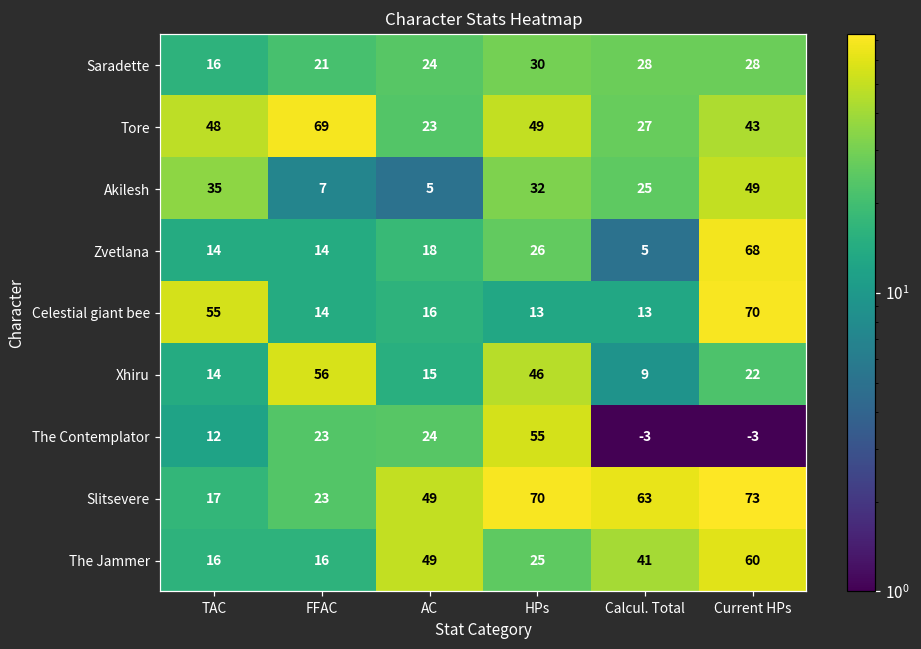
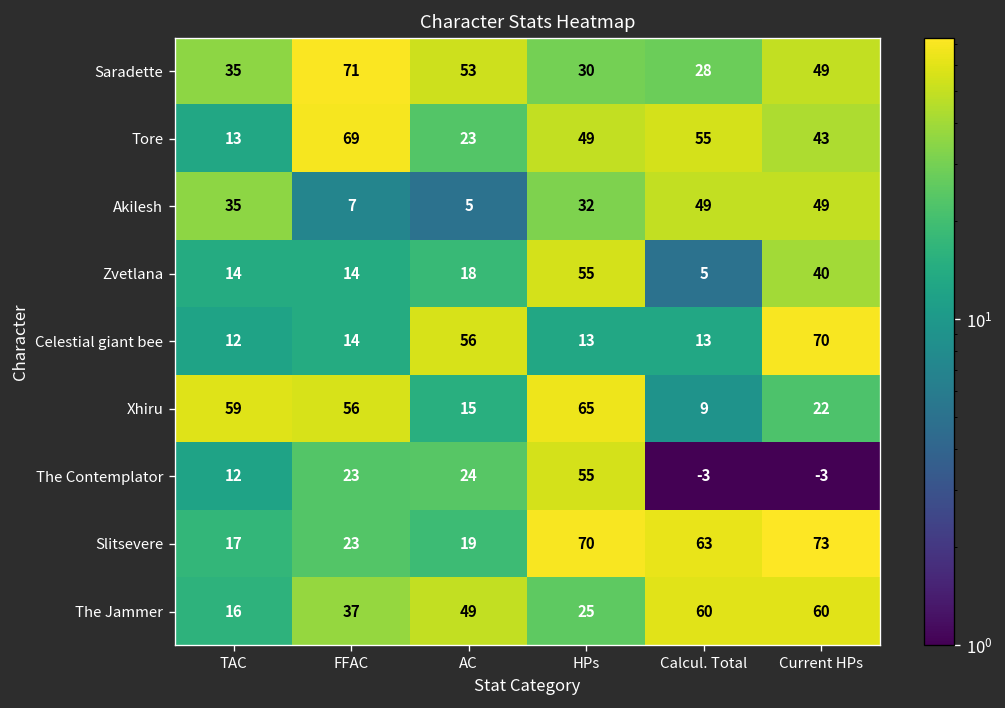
  {
    "Saradette": {
-     "TAC": 16,
-     "FFAC": 21,
-     "AC": 24,
+     "TAC": 35,
+     "FFAC": 71,
+     "AC": 53,
      "HPs": 30,
      "Calcul. Total": 28,
-     "Current HPs": 28
+     "Current HPs": 49
    },
    "Tore": {
-     "TAC": 48,
+     "TAC": 13,
      "FFAC": 69,
      "AC": 23,
      "HPs": 49,
-     "Calcul. Total": 27,
+     "Calcul. Total": 55,
      "Current HPs": 43
    },
    "Akilesh": {
      "TAC": 35,
      "FFAC": 7,
      "AC": 5,
      "HPs": 32,
-     "Calcul. Total": 25,
+     "Calcul. Total": 49,
      "Current HPs": 49
    },
    "Zvetlana": {
      "TAC": 14,
      "FFAC": 14,
      "AC": 18,
-     "HPs": 26,
+     "HPs": 55,
      "Calcul. Total": 5,
-     "Current HPs": 68
+     "Current HPs": 40
    },
    "Celestial giant bee": {
-     "TAC": 55,
+     "TAC": 12,
      "FFAC": 14,
-     "AC": 16,
+     "AC": 56,
      "HPs": 13,
      "Calcul. Total": 13,
      "Current HPs": 70
    },
    "Xhiru": {
-     "TAC": 14,
+     "TAC": 59,
      "FFAC": 56,
      "AC": 15,
-     "HPs": 46,
+     "HPs": 65,
      "Calcul. Total": 9,
      "Current HPs": 22
    },
    "The Contemplator": {
      "TAC": 12,
      "FFAC": 23,
      "AC": 24,
      "HPs": 55,
      "Calcul. Total": -3,
      "Current HPs": -3
    },
    "Slitsevere": {
      "TAC": 17,
      "FFAC": 23,
-     "AC": 49,
+     "AC": 19,
      "HPs": 70,
      "Calcul. Total": 63,
      "Current HPs": 73
    },
    "The Jammer": {
      "TAC": 16,
-     "FFAC": 16,
+     "FFAC": 37,
      "AC": 49,
      "HPs": 25,
-     "Calcul. Total": 41,
+     "Calcul. Total": 60,
      "Current HPs": 60
    }
  }
